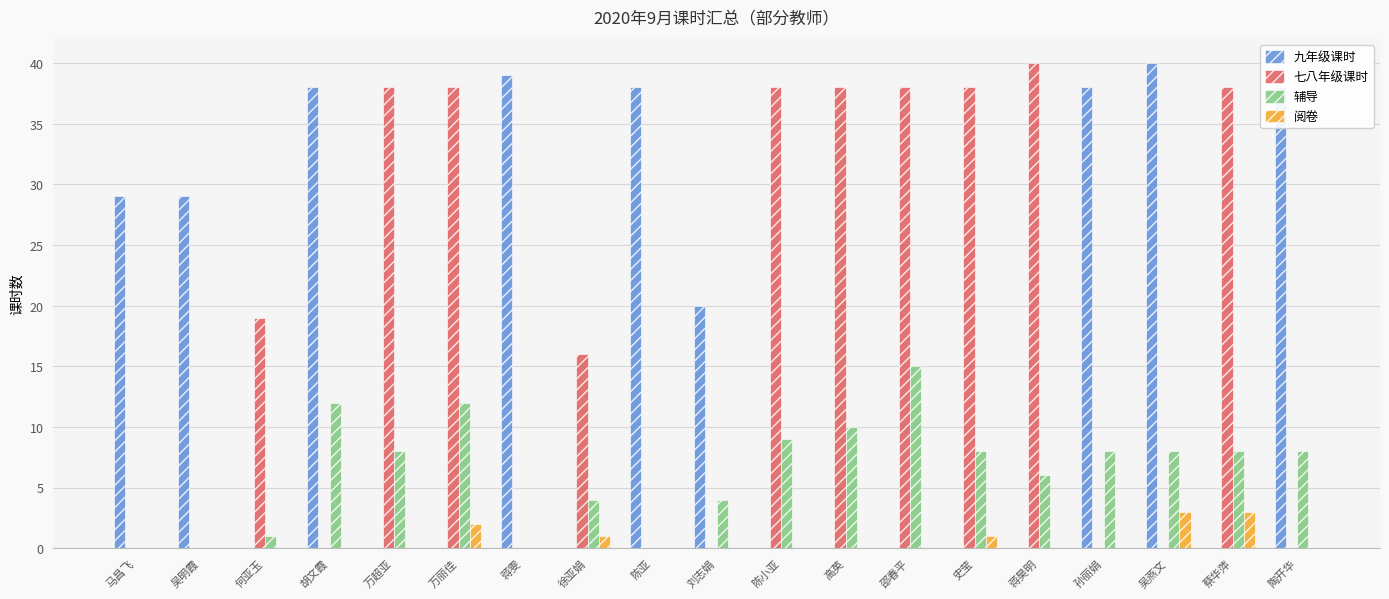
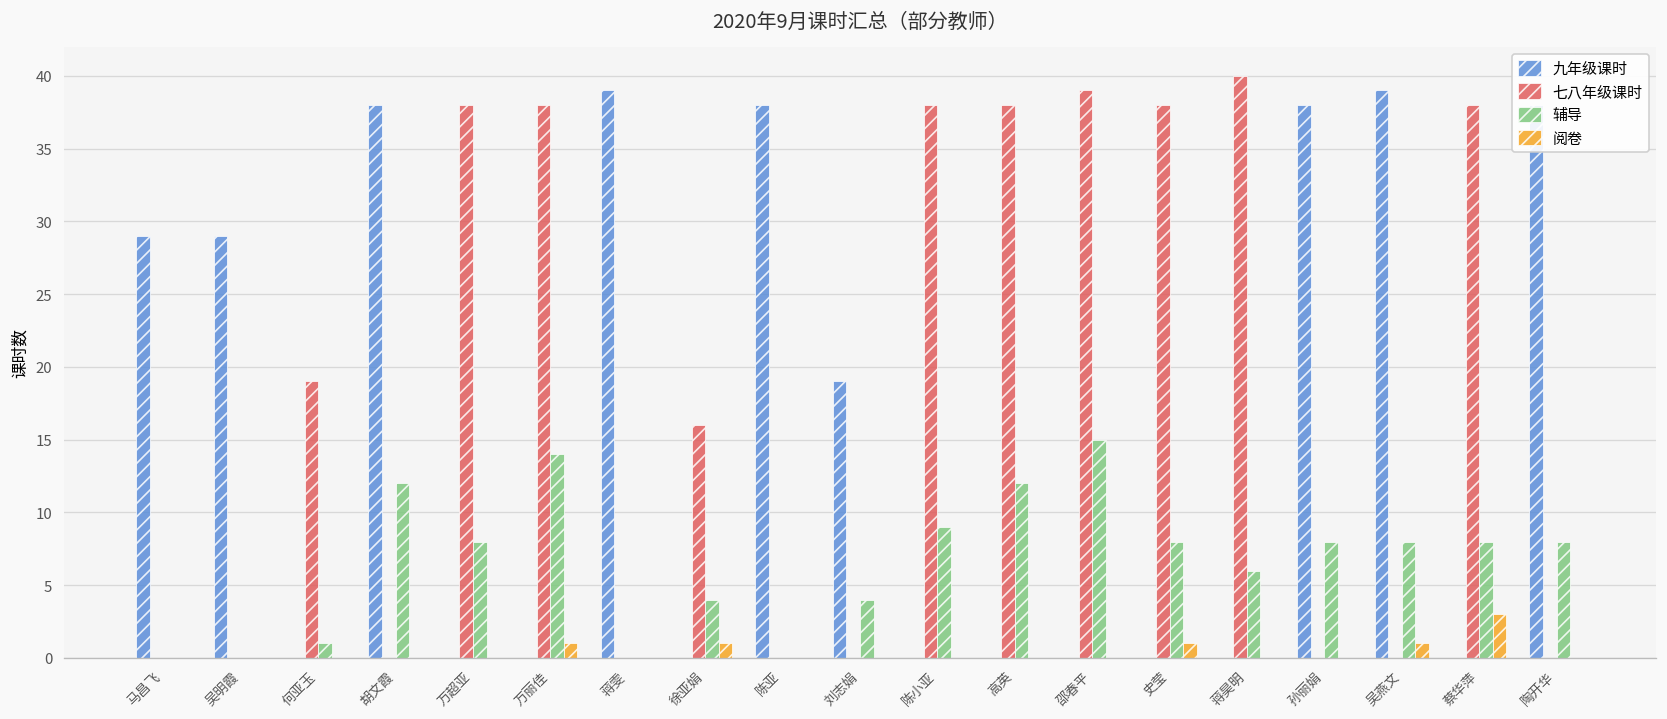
  {
    "九年级课时": {
      "马昌飞": 29,
      "吴明霞": 29,
      "何亚玉": 0,
      "胡文霞": 38,
      "万超亚": 0,
      "万丽佳": 0,
      "蒋雯": 39,
      "徐亚娟": 0,
      "陈亚": 38,
-     "刘志娟": 20,
+     "刘志娟": 19,
      "陈小亚": 0,
      "高英": 0,
      "邵春平": 0,
      "史莹": 0,
      "蒋昊明": 0,
      "孙丽娟": 38,
-     "吴燕文": 40,
+     "吴燕文": 39,
      "蔡华萍": 0
    },
    "七八年级课时": {
      "马昌飞": 0,
      "吴明霞": 0,
      "何亚玉": 19,
      "胡文霞": 0,
      "万超亚": 38,
      "万丽佳": 38,
      "蒋雯": 0,
      "徐亚娟": 16,
      "陈亚": 0,
      "刘志娟": 0,
      "陈小亚": 38,
      "高英": 38,
-     "邵春平": 38,
+     "邵春平": 39,
      "史莹": 38,
      "蒋昊明": 40,
      "孙丽娟": 0,
      "吴燕文": 0,
      "蔡华萍": 38,
      "陶开华": 0
    },
    "辅导": {
      "马昌飞": 0,
      "吴明霞": 0,
      "何亚玉": 1,
      "胡文霞": 12,
      "万超亚": 8,
-     "万丽佳": 12,
+     "万丽佳": 14,
      "蒋雯": 0,
      "徐亚娟": 4,
      "陈亚": 0,
      "刘志娟": 4,
      "陈小亚": 9,
-     "高英": 10,
+     "高英": 12,
      "邵春平": 15,
      "史莹": 8,
      "蒋昊明": 6,
      "孙丽娟": 8,
      "吴燕文": 8,
      "蔡华萍": 8,
      "陶开华": 8
    },
    "阅卷": {
      "马昌飞": 0,
      "吴明霞": 0,
      "何亚玉": 0,
      "胡文霞": 0,
      "万超亚": 0,
-     "万丽佳": 2,
+     "万丽佳": 1,
      "蒋雯": 0,
      "徐亚娟": 1,
      "陈亚": 0,
      "刘志娟": 0,
      "陈小亚": 0,
      "高英": 0,
      "邵春平": 0,
      "史莹": 1,
      "蒋昊明": 0,
      "孙丽娟": 0,
-     "吴燕文": 3,
+     "吴燕文": 1,
      "蔡华萍": 3,
      "陶开华": 0
    }
  }
